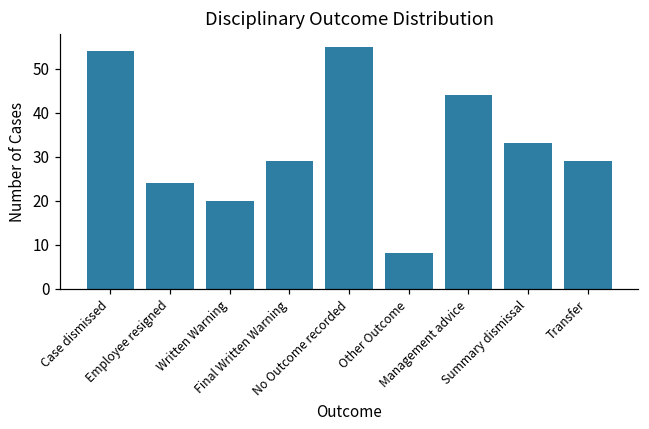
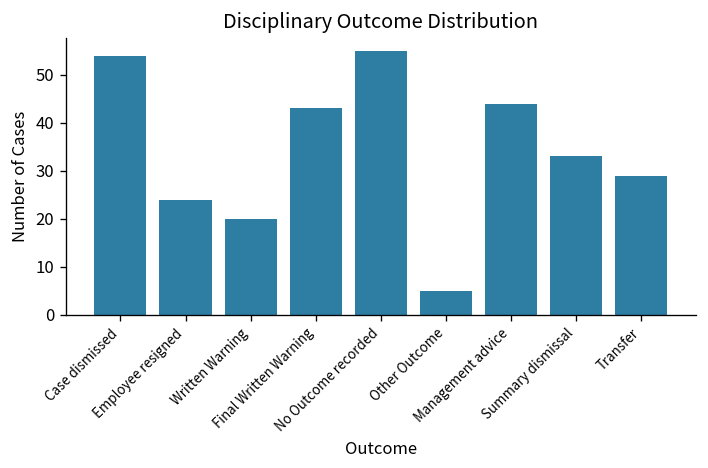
  {
    "Case dismissed": 54,
    "Employee resigned": 24,
    "Written Warning": 20,
-   "Final Written Warning": 29,
+   "Final Written Warning": 43,
    "No Outcome recorded": 55,
-   "Other Outcome": 8,
+   "Other Outcome": 5,
    "Management advice": 44,
    "Summary dismissal": 33,
    "Transfer": 29
  }
